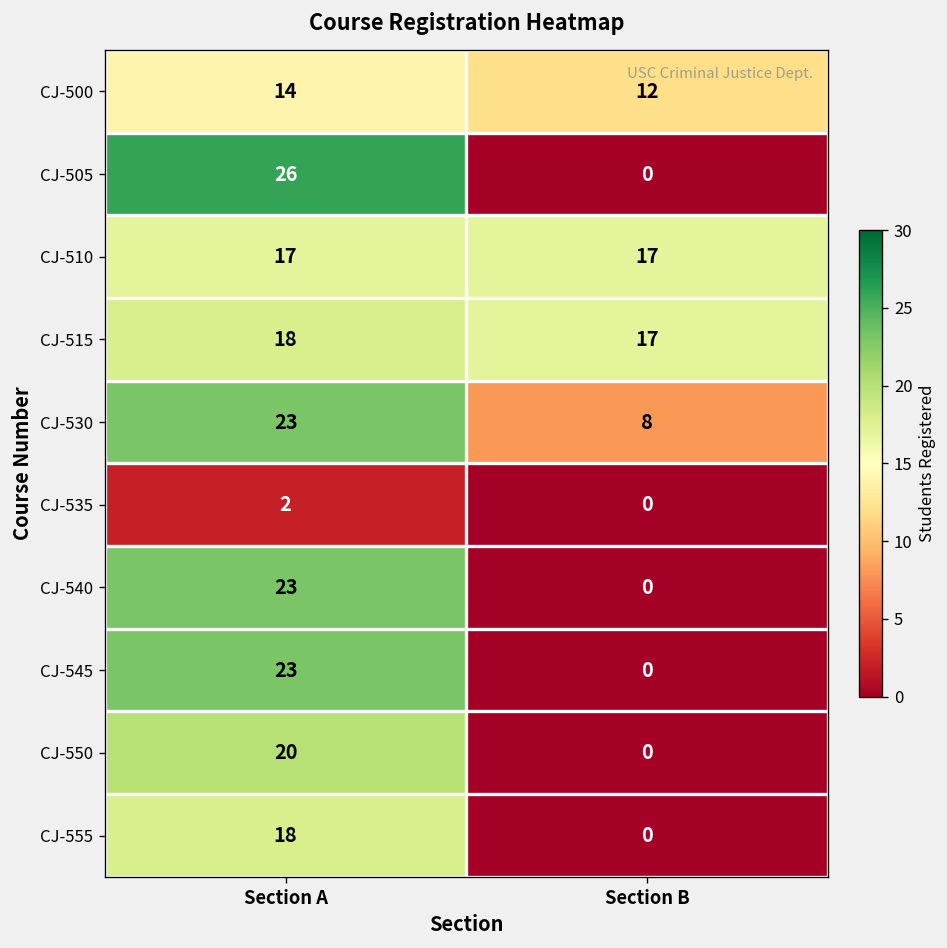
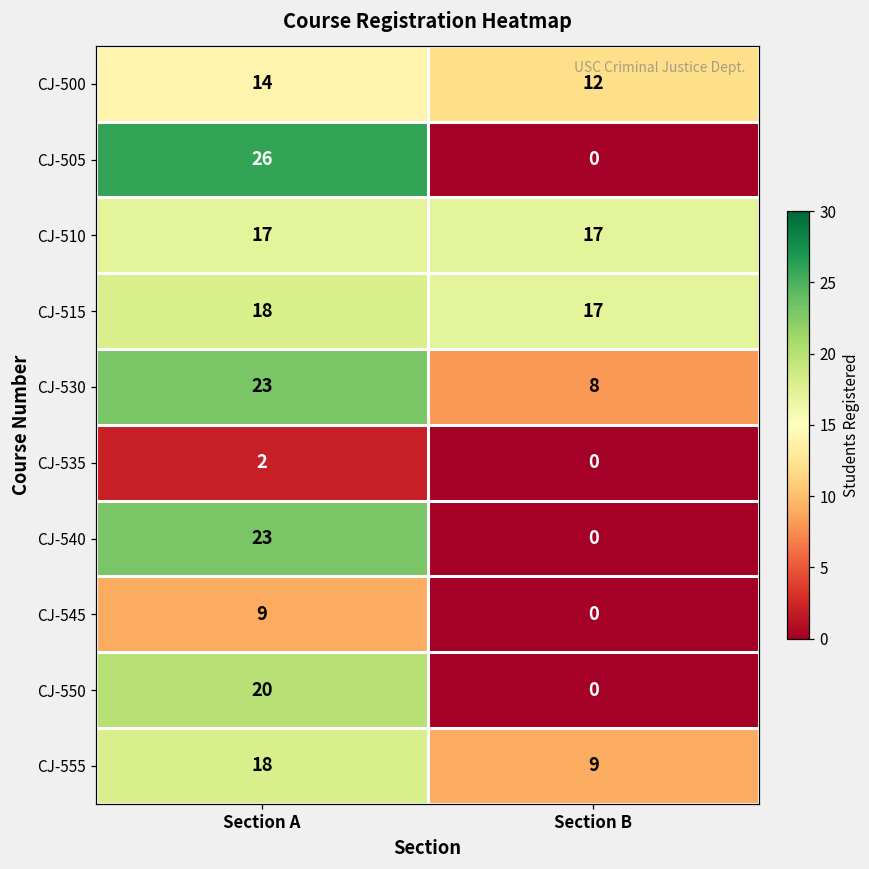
  {
    "CJ-500": {
      "Section A": 14
    },
    "CJ-505": {
      "Section A": 26,
      "Section B": 0
    },
    "CJ-510": {
      "Section A": 17,
      "Section B": 17
    },
    "CJ-515": {
      "Section A": 18,
      "Section B": 17
    },
    "CJ-530": {
      "Section A": 23,
      "Section B": 8
    },
    "CJ-535": {
      "Section A": 2,
      "Section B": 0
    },
    "CJ-540": {
      "Section A": 23,
      "Section B": 0
    },
    "CJ-545": {
-     "Section A": 23,
+     "Section A": 9,
      "Section B": 0
    },
    "CJ-550": {
      "Section A": 20,
      "Section B": 0
    },
    "CJ-555": {
      "Section A": 18,
-     "Section B": 0
+     "Section B": 9
    }
  }
